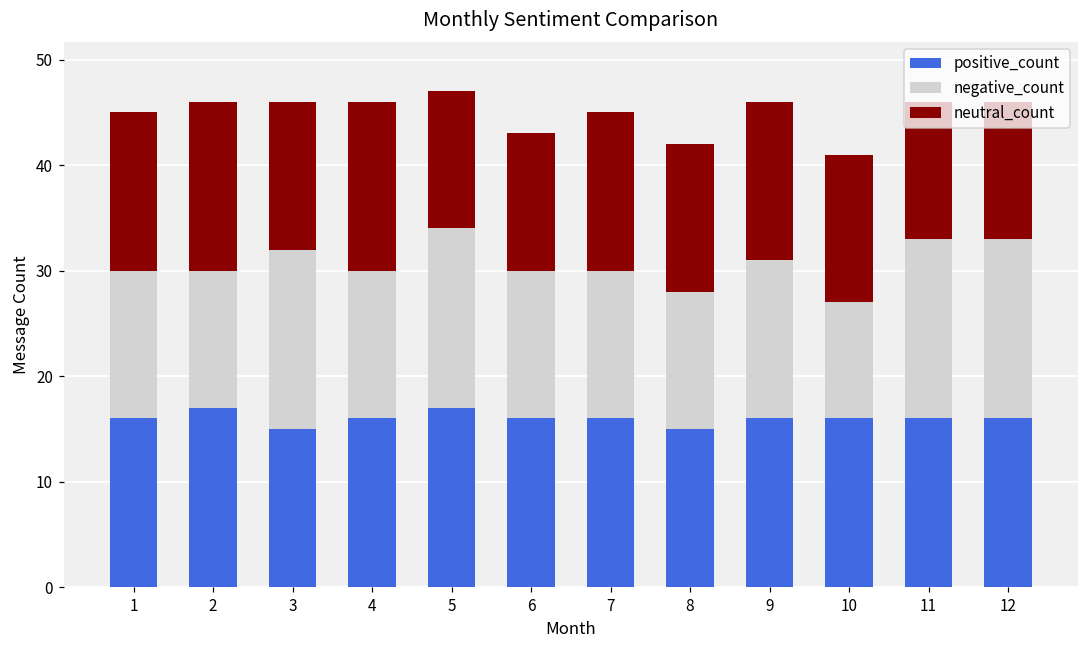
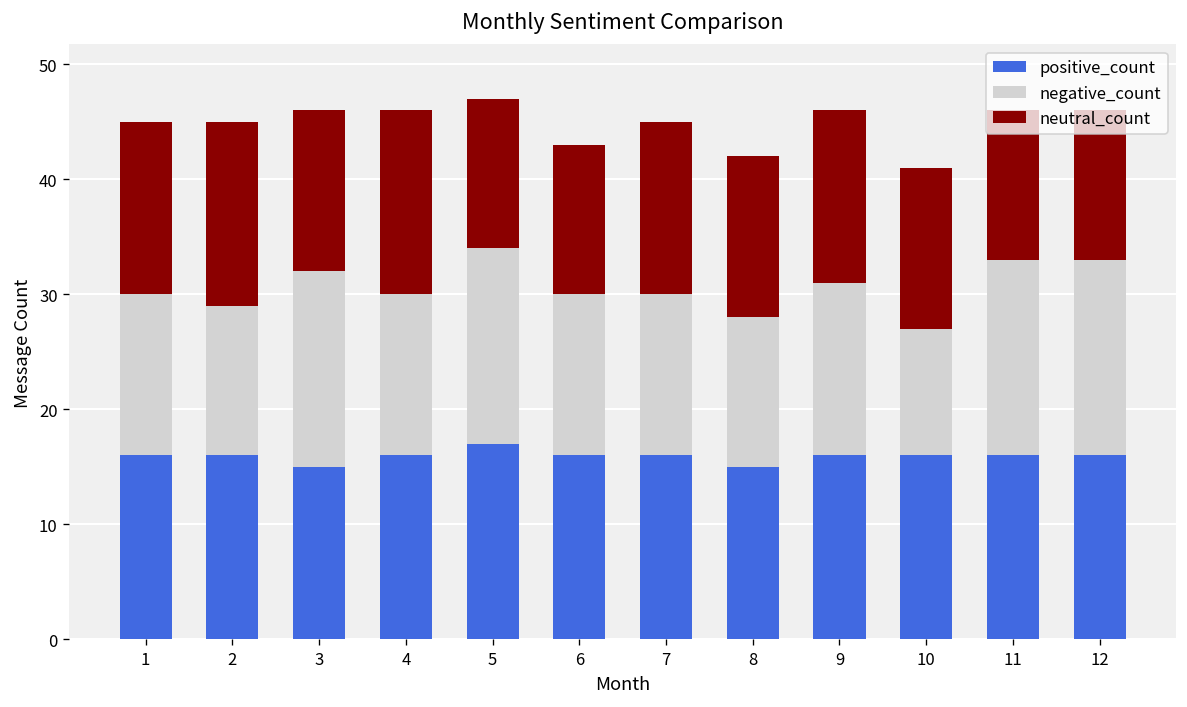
  {
    "positive_count": {
      "1": 16,
-     "2": 17,
+     "2": 16,
      "3": 15,
      "4": 16,
      "5": 17,
      "6": 16,
      "7": 16,
      "8": 15,
      "9": 16,
      "10": 16,
      "11": 16,
      "12": 16
    },
    "negative_count": {
      "1": 14,
      "2": 13,
      "3": 17,
      "4": 14,
      "5": 17,
      "6": 14,
      "7": 14,
      "8": 13,
      "9": 15,
      "10": 11,
      "11": 17,
      "12": 17
    },
    "neutral_count": {
      "1": 15,
      "2": 16,
      "3": 14,
      "4": 16,
      "5": 13,
      "6": 13,
      "7": 15,
      "8": 14,
      "9": 15,
      "10": 14
    }
  }
